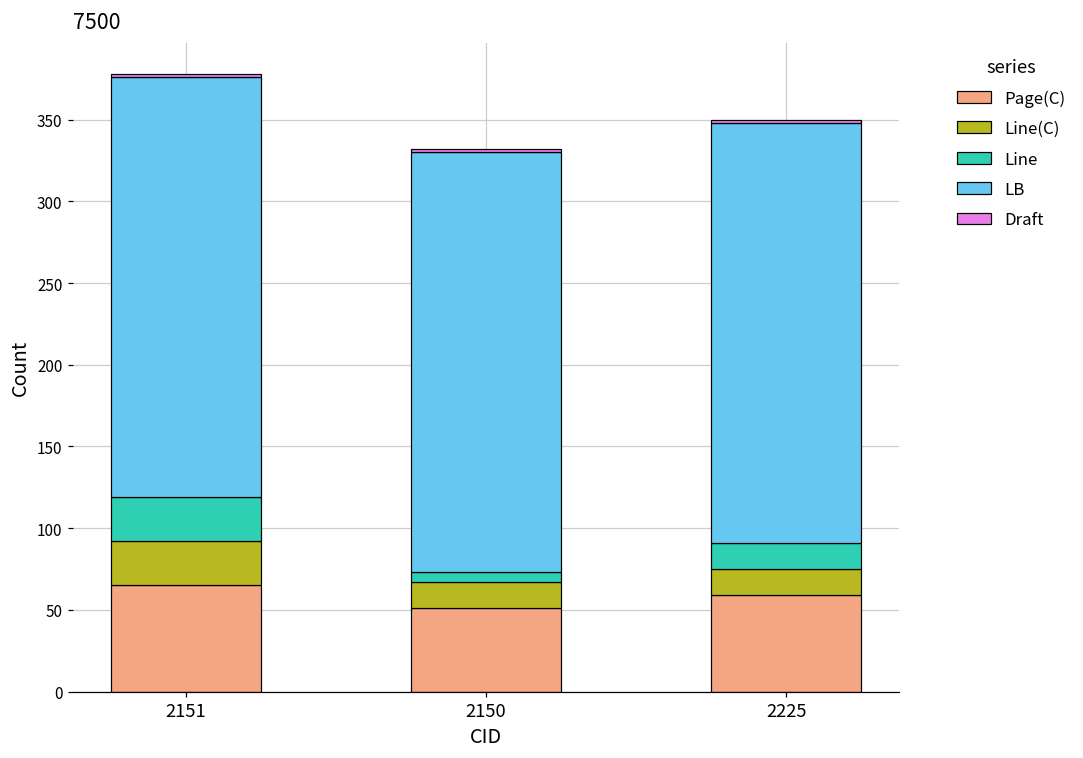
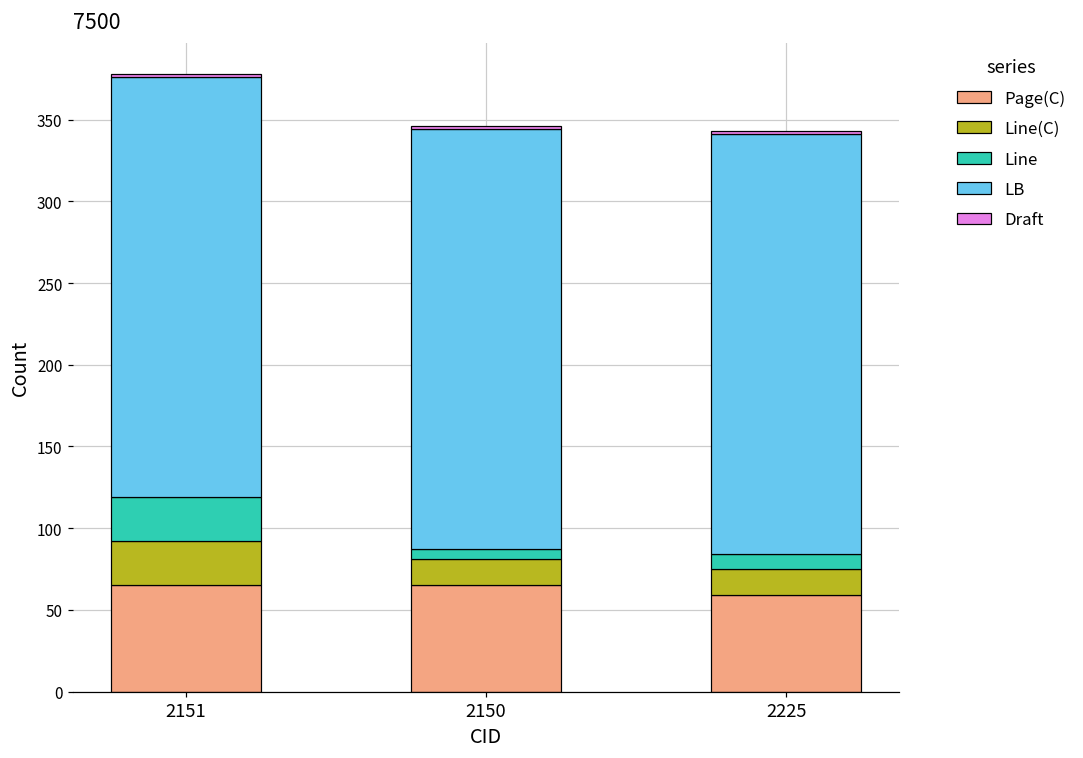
  {
    "Page(C)": {
      "2151": 65,
-     "2150": 51,
+     "2150": 65,
      "2225": 59
    },
    "Line(C)": {
      "2151": 27,
      "2150": 16,
      "2225": 16
    },
    "Line": {
      "2151": 27,
      "2150": 6,
-     "2225": 16
+     "2225": 9
    },
    "LB": {
      "2151": 257,
      "2150": 257,
      "2225": 257
    },
    "Draft": {
      "2151": 2,
      "2150": 2,
      "2225": 2
    }
  }
